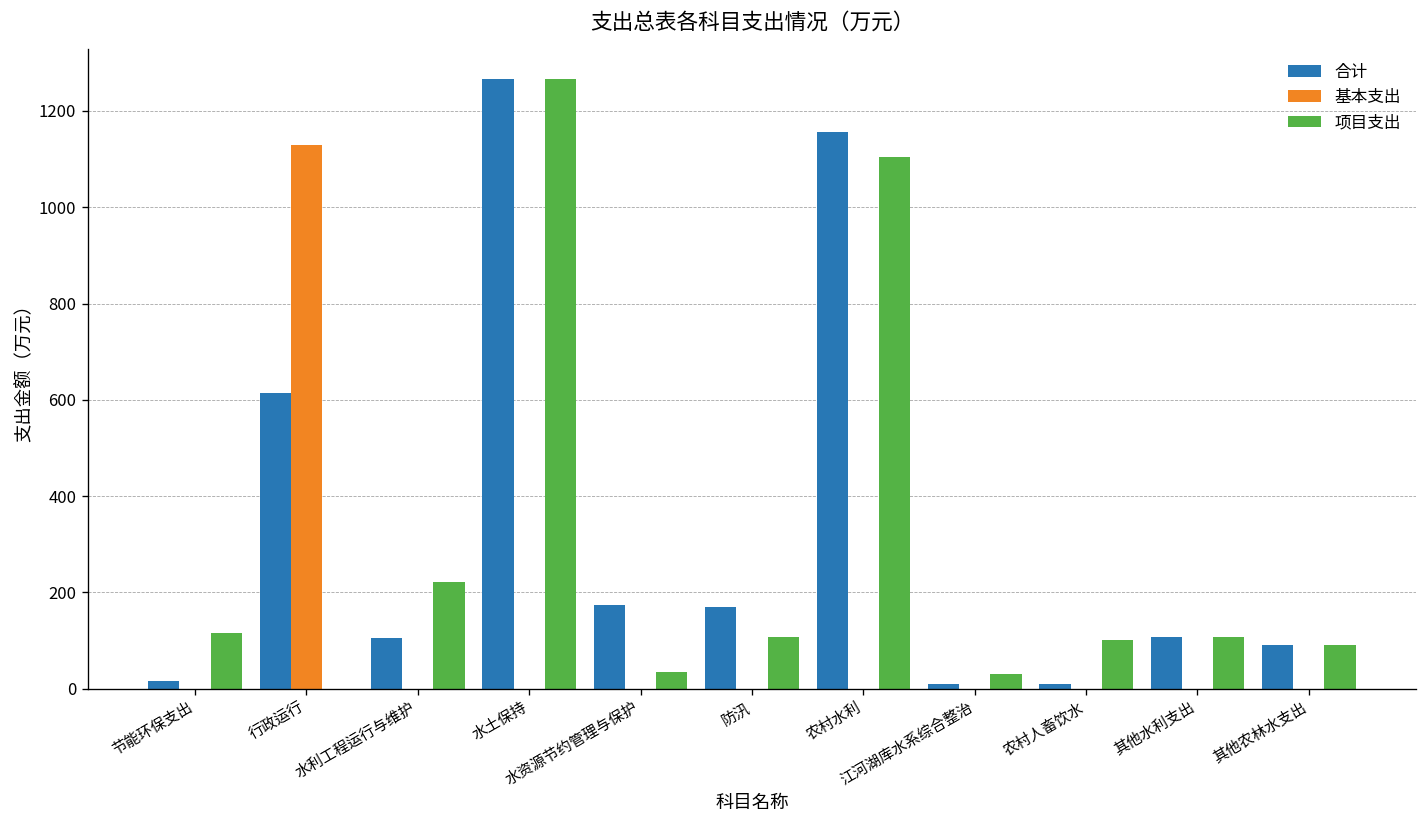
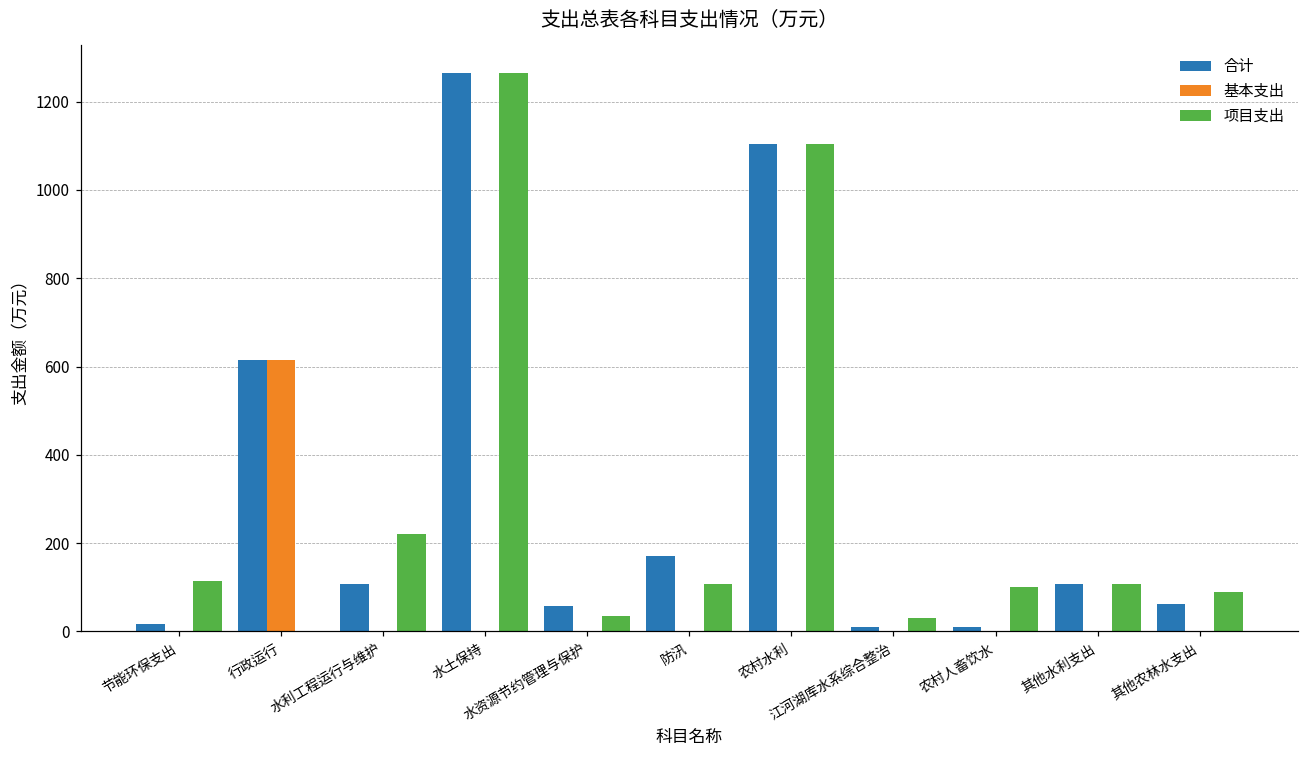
  {
    "合计": {
      "节能环保支出": 20,
      "行政运行": 610,
      "水利工程运行与维护": 110,
      "水土保持": 1270,
-     "水资源节约管理与保护": 170,
+     "水资源节约管理与保护": 60,
      "防汛": 170,
-     "农村水利": 1160,
+     "农村水利": 1110,
      "江河湖库水系综合整治": 10,
      "农村人畜饮水": 10,
      "其他水利支出": 110,
-     "其他农林水支出": 90
+     "其他农林水支出": 60
    },
    "基本支出": {
      "节能环保支出": 0,
-     "行政运行": 1130,
+     "行政运行": 610,
      "水利工程运行与维护": 0,
      "水土保持": 0,
      "水资源节约管理与保护": 0,
      "防汛": 0,
      "农村水利": 0,
      "江河湖库水系综合整治": 0,
      "农村人畜饮水": 0,
      "其他水利支出": 0,
      "其他农林水支出": 0
    },
    "项目支出": {
      "节能环保支出": 120,
      "行政运行": 0,
      "水利工程运行与维护": 220,
      "水土保持": 1270,
      "水资源节约管理与保护": 30,
      "防汛": 110,
      "农村水利": 1110,
      "江河湖库水系综合整治": 30,
      "农村人畜饮水": 100,
      "其他水利支出": 110,
      "其他农林水支出": 90
    }
  }
